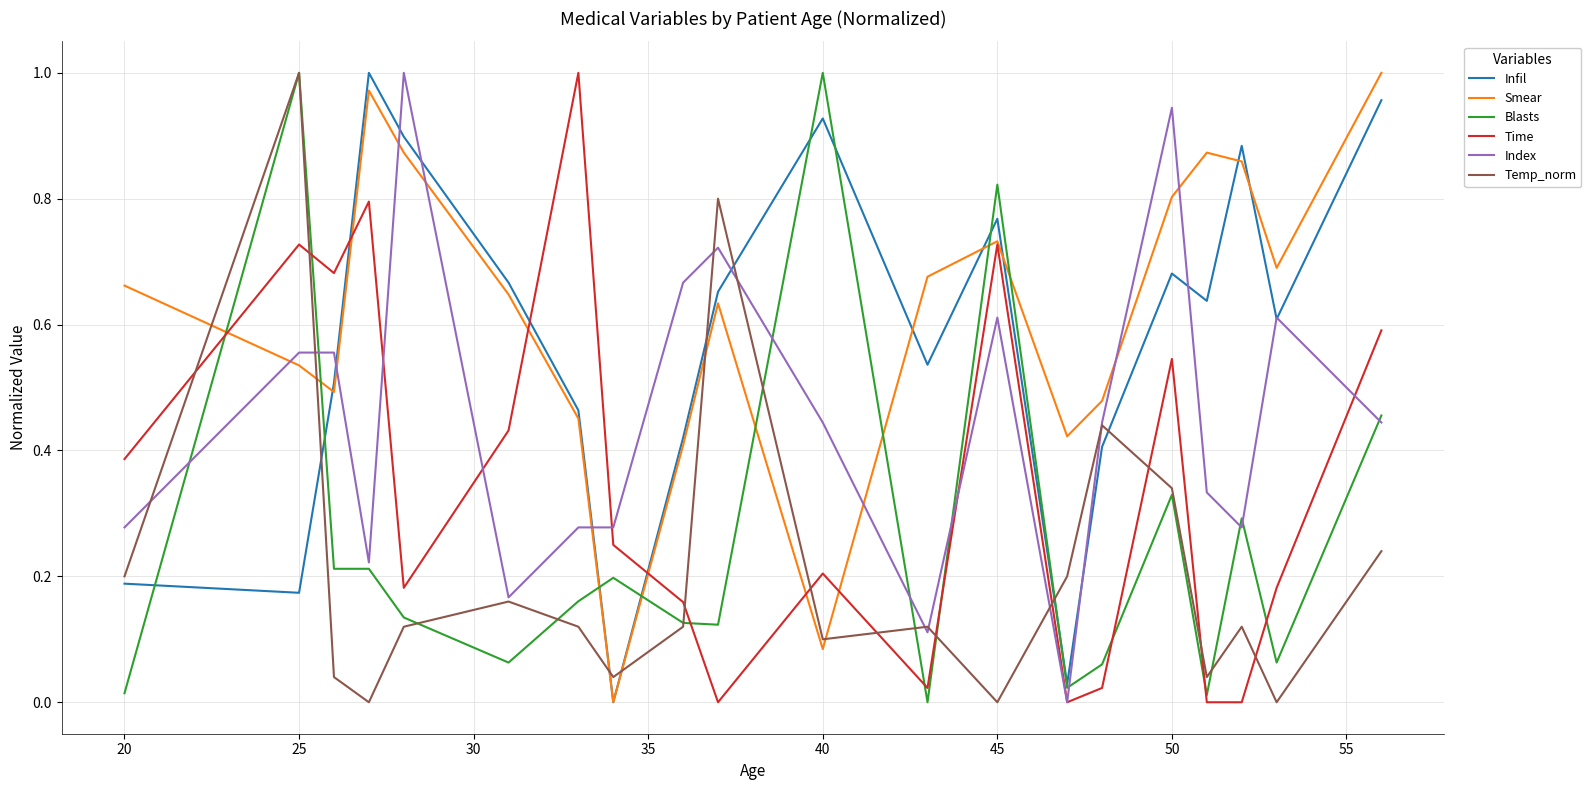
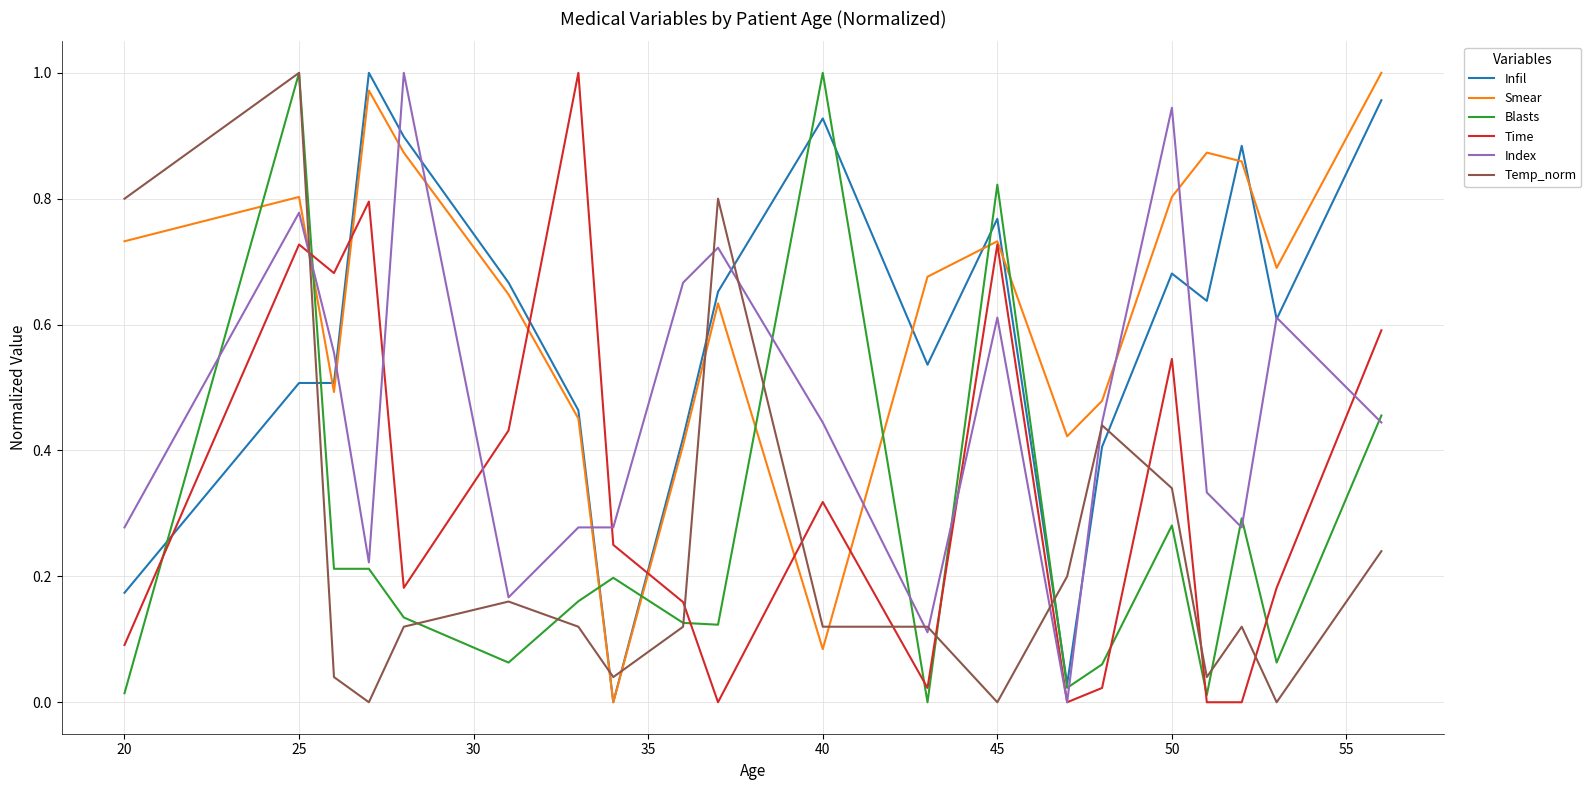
  {
    "Infil": {
-     "20": 0.19,
-     "25": 0.17,
+     "20": 0.17,
+     "25": 0.51,
      "40": 0.93,
      "45": 0.77,
      "50": 0.68
    },
    "Smear": {
-     "20": 0.66,
-     "25": 0.54,
+     "20": 0.73,
+     "25": 0.80,
      "40": 0.08,
      "45": 0.73,
      "50": 0.80
    },
    "Blasts": {
      "20": 0.01,
      "40": 1.00,
      "45": 0.82,
-     "50": 0.33
+     "50": 0.28
    },
    "Time": {
-     "20": 0.39,
+     "20": 0.09,
      "25": 0.73,
-     "40": 0.20,
+     "40": 0.32,
      "45": 0.73,
      "50": 0.55
    },
    "Index": {
      "20": 0.28,
-     "25": 0.56,
+     "25": 0.78,
      "40": 0.44,
      "45": 0.61,
      "50": 0.94
    },
    "Temp_norm": {
-     "20": 0.20,
-     "40": 0.10,
+     "20": 0.80,
+     "40": 0.12,
      "45": 0.00,
      "50": 0.34
    }
  }
